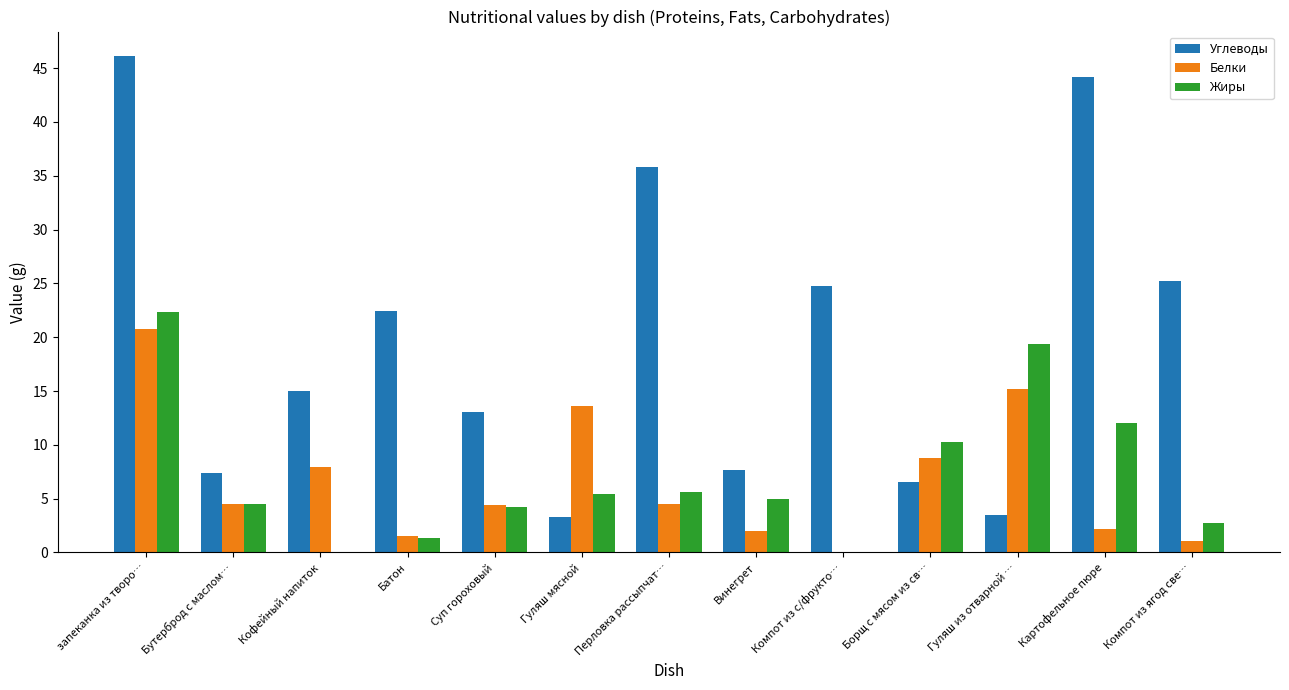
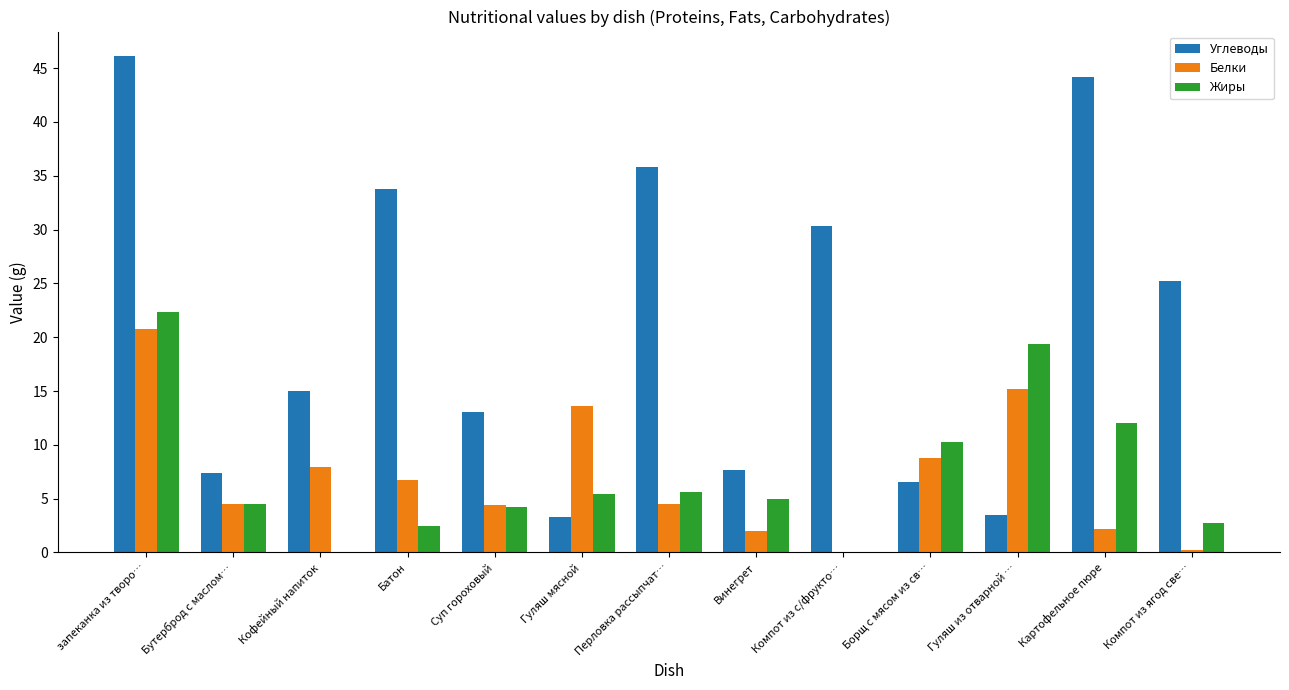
  {
    "Углеводы": {
      "запеканка из творо…": 46.1,
      "Бутерброд с маслом…": 7.4,
      "Кофейный напиток": 15.0,
-     "Батон": 22.4,
+     "Батон": 33.8,
      "Суп гороховый": 13.1,
      "Гуляш мясной": 3.3,
      "Перловка рассыпчат…": 35.8,
      "Винегрет": 7.7,
-     "Компот из с/фрукто…": 24.8,
+     "Компот из с/фрукто…": 30.3,
      "Борщ с мясом из св…": 6.5,
      "Гуляш из отварной …": 3.5,
      "Картофельное пюре": 44.2,
      "Компот из ягод све…": 25.2
    },
    "Белки": {
      "запеканка из творо…": 20.8,
      "Бутерброд с маслом…": 4.5,
      "Кофейный напиток": 7.9,
-     "Батон": 1.5,
+     "Батон": 6.7,
      "Суп гороховый": 4.4,
      "Гуляш мясной": 13.6,
      "Перловка рассыпчат…": 4.5,
      "Винегрет": 2.0,
      "Борщ с мясом из св…": 8.8,
      "Гуляш из отварной …": 15.2,
      "Картофельное пюре": 2.2,
-     "Компот из ягод све…": 1.1
+     "Компот из ягод све…": 0.2
    },
    "Жиры": {
      "запеканка из творо…": 22.3,
      "Бутерброд с маслом…": 4.5,
      "Кофейный напиток": 0.0,
-     "Батон": 1.3,
+     "Батон": 2.5,
      "Суп гороховый": 4.2,
      "Гуляш мясной": 5.4,
      "Перловка рассыпчат…": 5.6,
      "Винегрет": 5.0,
      "Компот из с/фрукто…": 0.0,
      "Борщ с мясом из св…": 10.3,
      "Гуляш из отварной …": 19.4,
      "Картофельное пюре": 12.0,
      "Компот из ягод све…": 2.7
    }
  }
